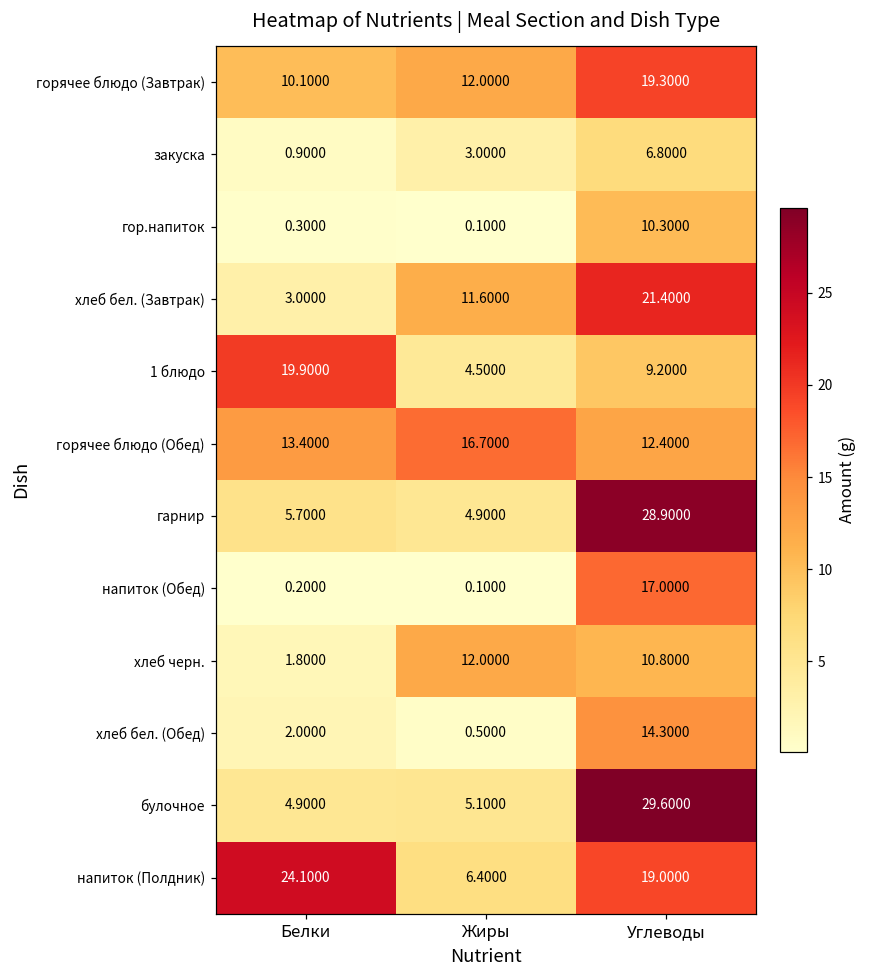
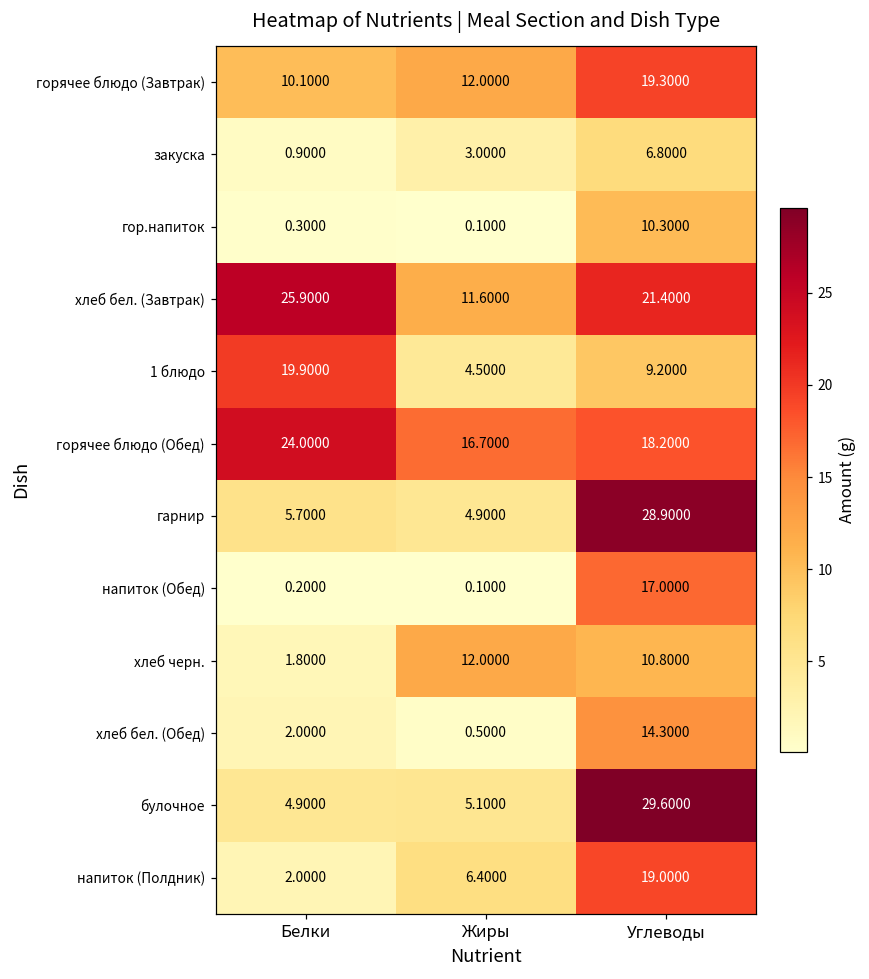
  {
    "горячее блюдо (Завтрак)": {
      "Белки": 10.1000,
      "Жиры": 12.0000,
      "Углеводы": 19.3000
    },
    "закуска": {
      "Белки": 0.9000,
      "Жиры": 3.0000,
      "Углеводы": 6.8000
    },
    "гор.напиток": {
      "Белки": 0.3000,
      "Жиры": 0.1000,
      "Углеводы": 10.3000
    },
    "хлеб бел. (Завтрак)": {
-     "Белки": 3.0000,
+     "Белки": 25.9000,
      "Жиры": 11.6000,
      "Углеводы": 21.4000
    },
    "1 блюдо": {
      "Белки": 19.9000,
      "Жиры": 4.5000,
      "Углеводы": 9.2000
    },
    "горячее блюдо (Обед)": {
-     "Белки": 13.4000,
+     "Белки": 24.0000,
      "Жиры": 16.7000,
-     "Углеводы": 12.4000
+     "Углеводы": 18.2000
    },
    "гарнир": {
      "Белки": 5.7000,
      "Жиры": 4.9000,
      "Углеводы": 28.9000
    },
    "напиток (Обед)": {
      "Белки": 0.2000,
      "Жиры": 0.1000,
      "Углеводы": 17.0000
    },
    "хлеб черн.": {
      "Белки": 1.8000,
      "Жиры": 12.0000,
      "Углеводы": 10.8000
    },
    "хлеб бел. (Обед)": {
      "Белки": 2.0000,
      "Жиры": 0.5000,
      "Углеводы": 14.3000
    },
    "булочное": {
      "Белки": 4.9000,
      "Жиры": 5.1000,
      "Углеводы": 29.6000
    },
    "напиток (Полдник)": {
-     "Белки": 24.1000,
+     "Белки": 2.0000,
      "Жиры": 6.4000,
      "Углеводы": 19.0000
    }
  }
